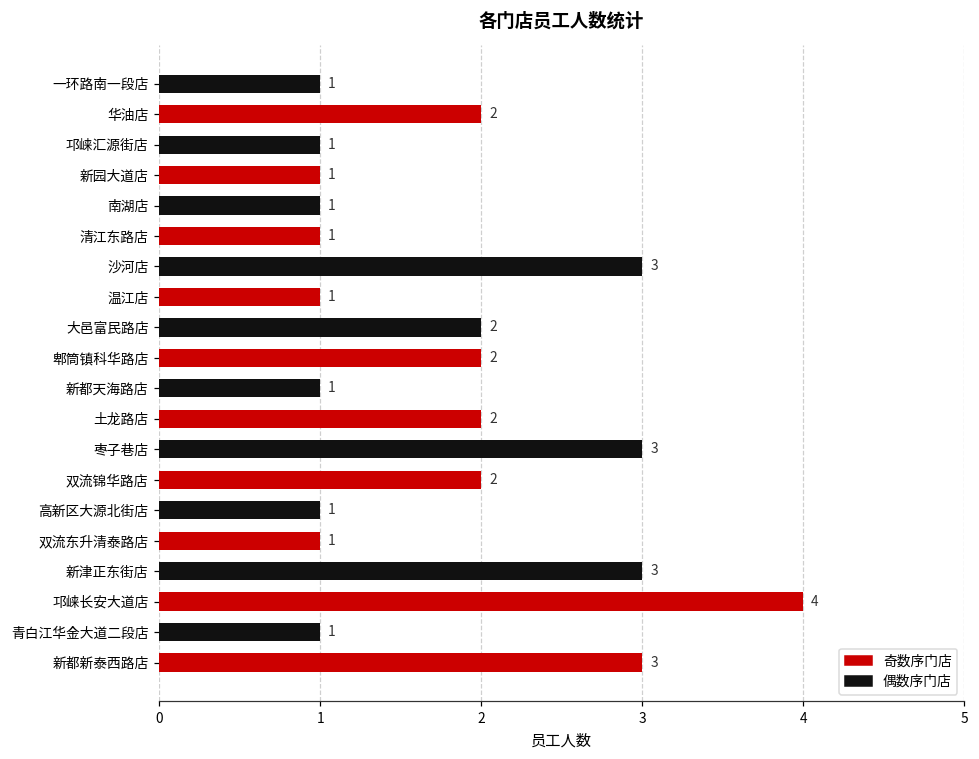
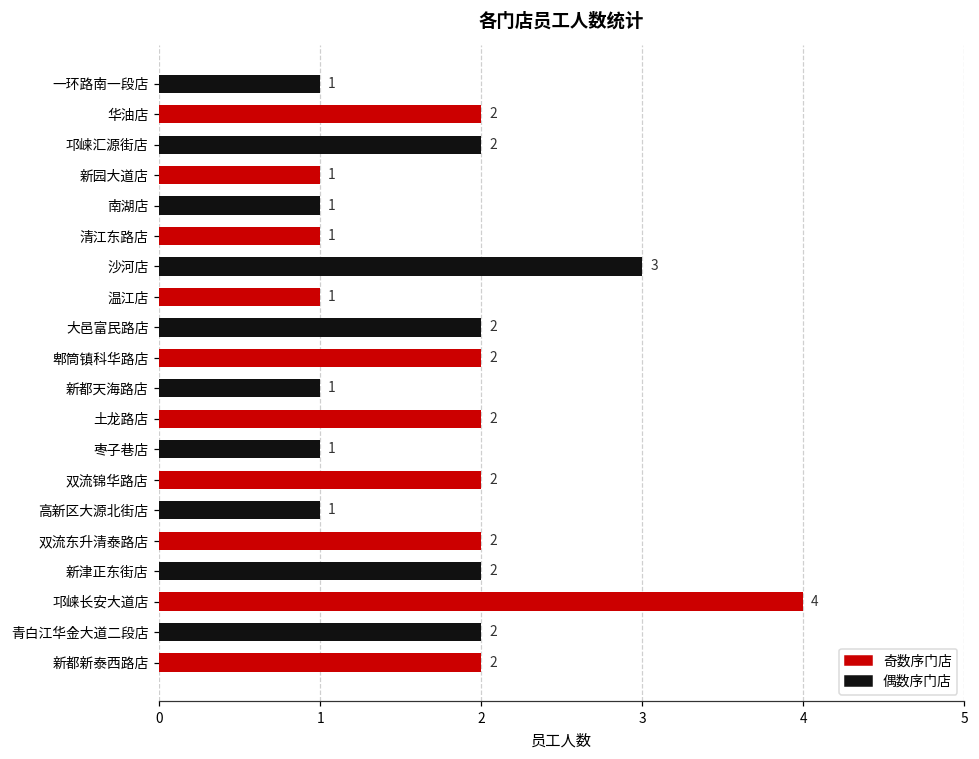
  {
    "一环路南一段店": 1,
    "华油店": 2,
-   "邛崃汇源街店": 1,
+   "邛崃汇源街店": 2,
    "新园大道店": 1,
    "南湖店": 1,
    "清江东路店": 1,
    "沙河店": 3,
    "温江店": 1,
    "大邑富民路店": 2,
    "郫筒镇科华路店": 2,
    "新都天海路店": 1,
    "土龙路店": 2,
-   "枣子巷店": 3,
+   "枣子巷店": 1,
    "双流锦华路店": 2,
    "高新区大源北街店": 1,
-   "双流东升清泰路店": 1,
-   "新津正东街店": 3,
+   "双流东升清泰路店": 2,
+   "新津正东街店": 2,
    "邛崃长安大道店": 4,
-   "青白江华金大道二段店": 1,
-   "新都新泰西路店": 3
+   "青白江华金大道二段店": 2,
+   "新都新泰西路店": 2
  }
